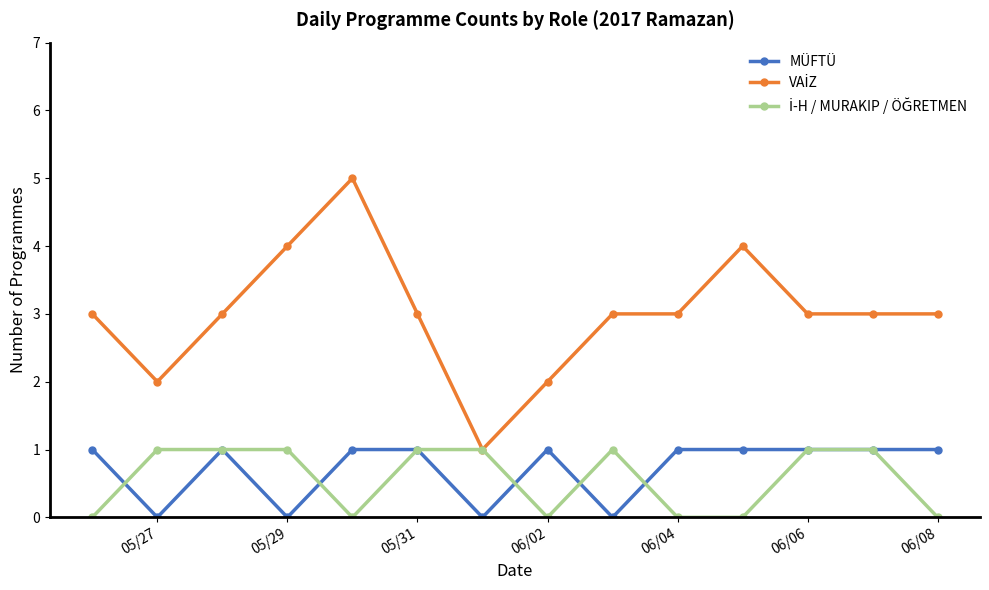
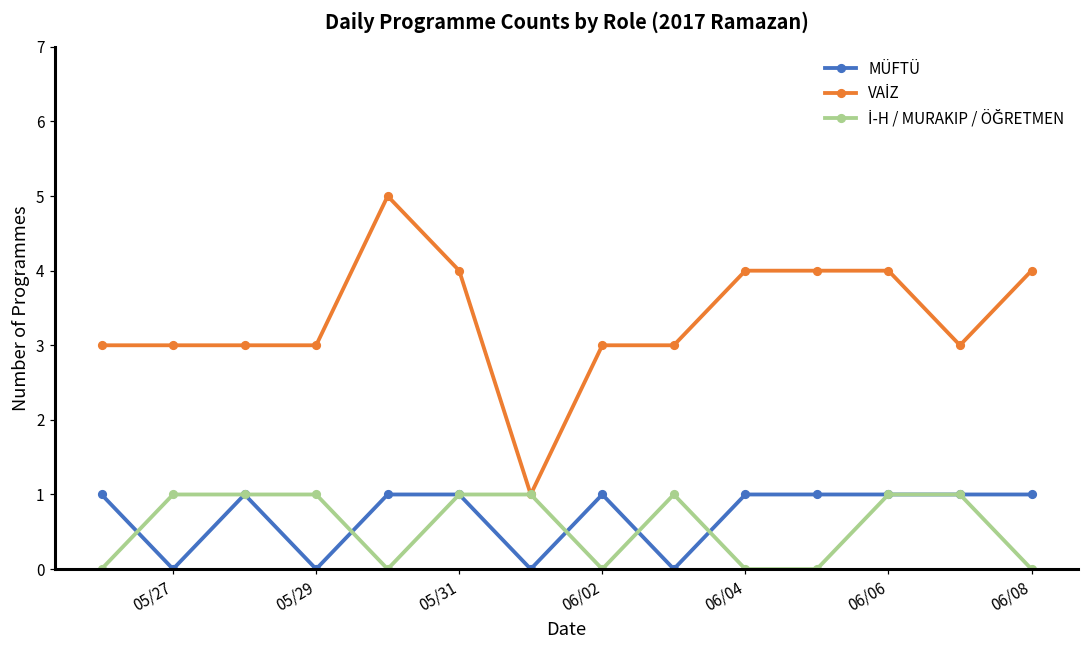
  {
    "MÜFTÜ": {
      "05/27": 0,
      "05/29": 0,
      "06/02": 1,
      "06/04": 1,
      "06/08": 1
    },
    "VAİZ": {
-     "05/27": 2,
-     "05/29": 4,
-     "05/31": 3,
-     "06/02": 2,
-     "06/04": 3,
-     "06/06": 3,
-     "06/08": 3
+     "05/27": 3,
+     "05/29": 3,
+     "05/31": 4,
+     "06/02": 3,
+     "06/04": 4,
+     "06/06": 4,
+     "06/08": 4
    },
    "İ-H / MURAKIP / ÖĞRETMEN": {
      "05/27": 1,
      "05/29": 1,
      "06/02": 0,
      "06/04": 0,
      "06/08": 0
    }
  }
